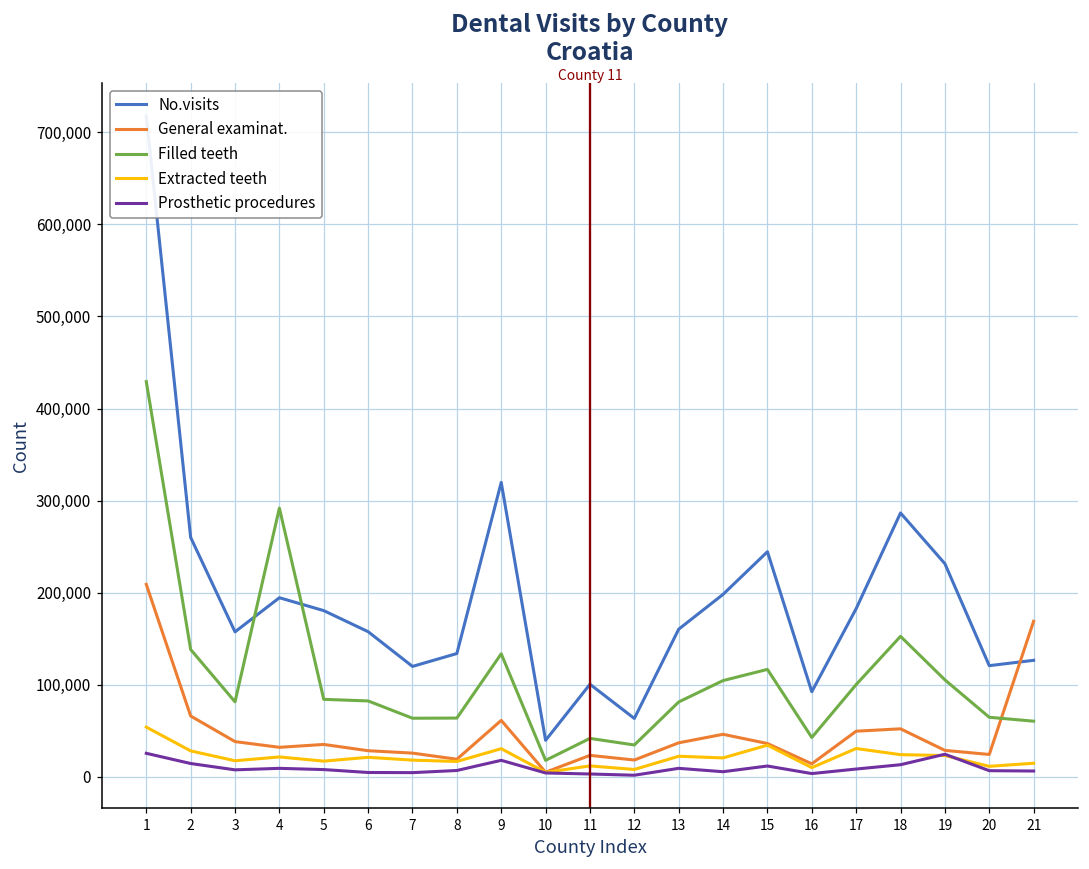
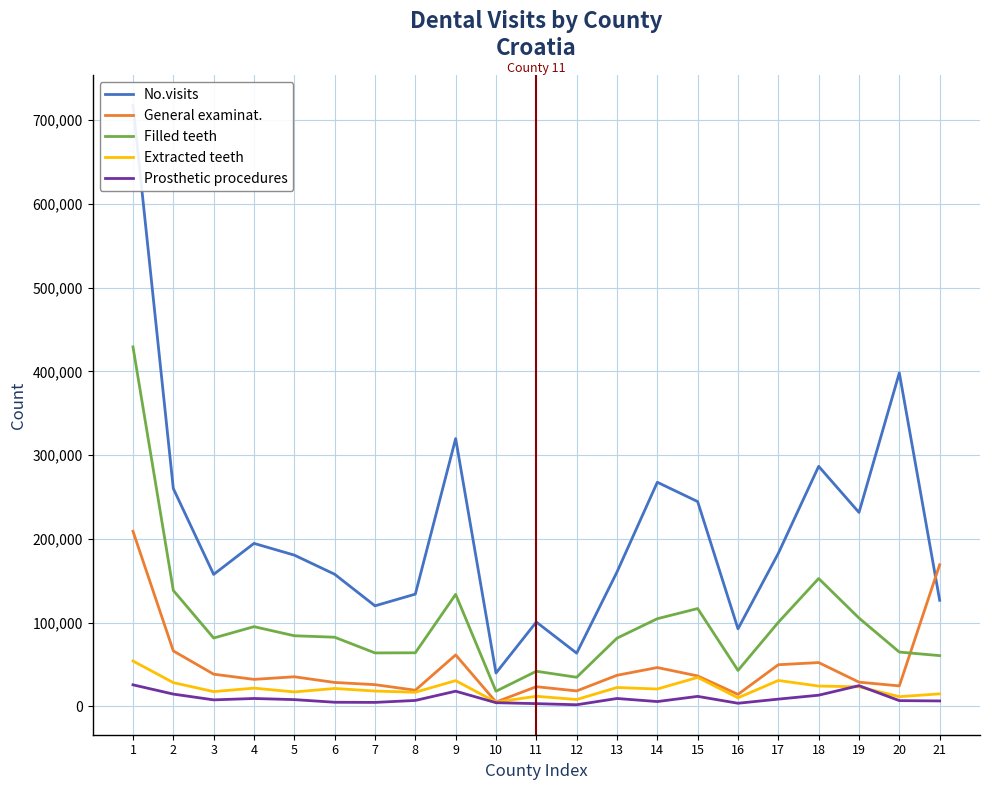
  {
    "No.visits": {
      "2": "260,000",
      "3": "160,000",
      "4": "190,000",
      "5": "180,000",
      "6": "160,000",
      "7": "120,000",
      "8": "130,000",
      "9": "320,000",
      "10": "40,000",
      "11": "100,000",
      "12": "60,000",
      "13": "160,000",
-     "14": "200,000",
+     "14": "270,000",
      "15": "240,000",
      "16": "90,000",
      "17": "180,000",
      "18": "290,000",
      "19": "230,000",
-     "20": "120,000",
+     "20": "400,000",
      "21": "130,000"
    },
    "General examinat.": {
      "1": "210,000",
      "2": "70,000",
      "3": "40,000",
      "4": "30,000",
      "5": "40,000",
      "6": "30,000",
      "7": "30,000",
      "9": "60,000",
      "11": "20,000",
      "12": "20,000",
      "13": "40,000",
      "14": "50,000",
      "16": "10,000",
      "17": "50,000",
      "18": "50,000",
      "19": "30,000",
      "20": "20,000",
      "21": "170,000"
    },
    "Filled teeth": {
      "1": "430,000",
      "2": "140,000",
      "3": "80,000",
-     "4": "290,000",
+     "4": "100,000",
      "5": "80,000",
      "6": "80,000",
      "7": "60,000",
      "8": "60,000",
      "9": "130,000",
      "10": "20,000",
      "11": "40,000",
      "12": "30,000",
      "13": "80,000",
      "14": "100,000",
      "15": "120,000",
      "16": "40,000",
      "17": "100,000",
      "18": "150,000",
      "19": "110,000",
      "20": "60,000",
      "21": "60,000"
    },
    "Extracted teeth": {
      "1": "50,000",
      "2": "30,000",
      "3": "20,000",
      "4": "20,000",
      "5": "20,000",
      "6": "20,000",
      "7": "20,000",
      "9": "30,000",
      "11": "10,000",
      "12": "10,000",
      "13": "20,000",
      "14": "20,000",
      "16": "10,000",
      "17": "30,000",
      "18": "20,000",
      "20": "10,000",
      "21": "10,000"
    },
    "Prosthetic procedures": {
      "1": "30,000",
      "2": "10,000",
      "3": "10,000",
      "4": "10,000",
      "5": "10,000",
      "6": "0",
      "7": "0",
      "8": "10,000",
      "9": "20,000",
      "11": "0",
      "12": "0",
      "13": "10,000",
      "14": "10,000",
      "15": "10,000",
      "16": "0",
      "17": "10,000",
      "18": "10,000",
      "20": "10,000",
      "21": "10,000"
    }
  }
